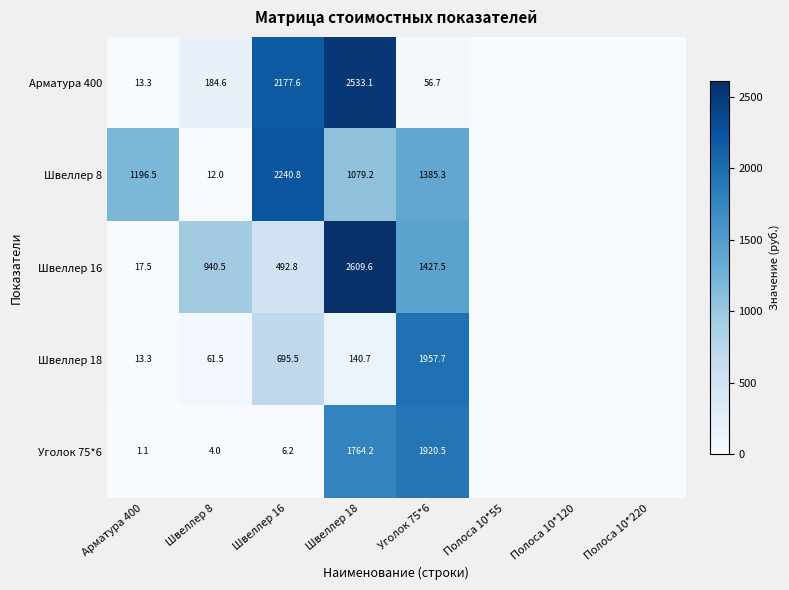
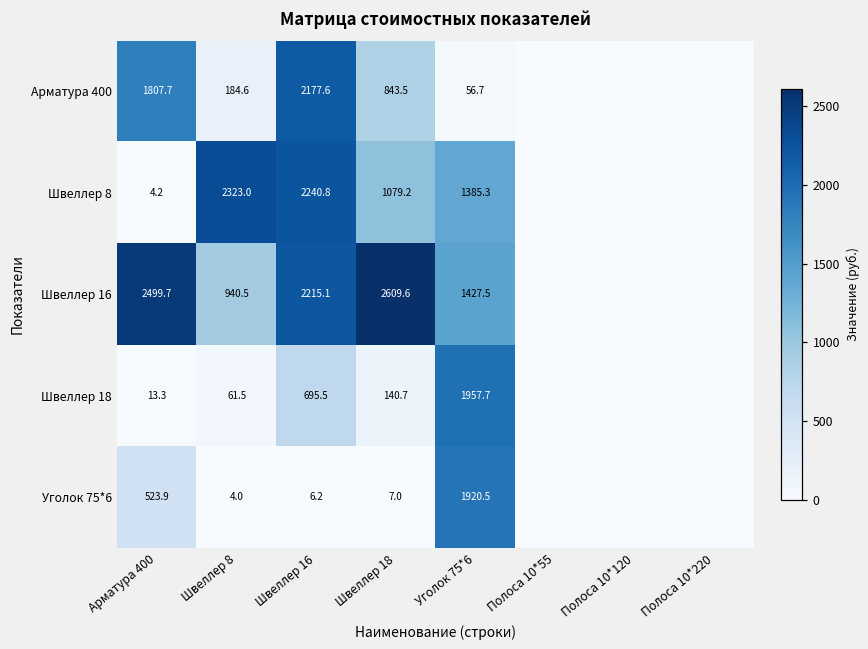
  {
    "Арматура 400": {
-     "Арматура 400": 13.3,
+     "Арматура 400": 1807.7,
      "Швеллер 8": 184.6,
      "Швеллер 16": 2177.6,
-     "Швеллер 18": 2533.1,
+     "Швеллер 18": 843.5,
      "Уголок 75*6": 56.7
    },
    "Швеллер 8": {
-     "Арматура 400": 1196.5,
-     "Швеллер 8": 12.0,
+     "Арматура 400": 4.2,
+     "Швеллер 8": 2323.0,
      "Швеллер 16": 2240.8,
      "Швеллер 18": 1079.2,
      "Уголок 75*6": 1385.3
    },
    "Швеллер 16": {
-     "Арматура 400": 17.5,
+     "Арматура 400": 2499.7,
      "Швеллер 8": 940.5,
-     "Швеллер 16": 492.8,
+     "Швеллер 16": 2215.1,
      "Швеллер 18": 2609.6,
      "Уголок 75*6": 1427.5
    },
    "Швеллер 18": {
      "Арматура 400": 13.3,
      "Швеллер 8": 61.5,
      "Швеллер 16": 695.5,
      "Швеллер 18": 140.7,
      "Уголок 75*6": 1957.7
    },
    "Уголок 75*6": {
-     "Арматура 400": 1.1,
+     "Арматура 400": 523.9,
      "Швеллер 8": 4.0,
      "Швеллер 16": 6.2,
-     "Швеллер 18": 1764.2,
+     "Швеллер 18": 7.0,
      "Уголок 75*6": 1920.5
    }
  }
